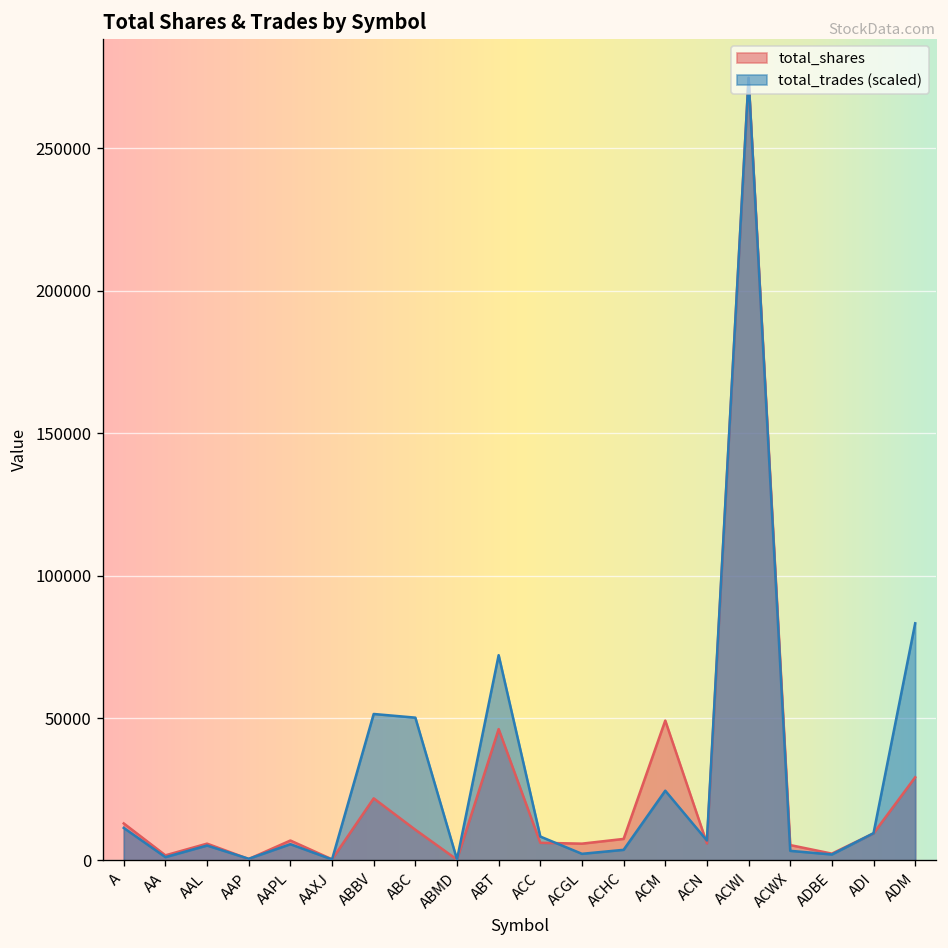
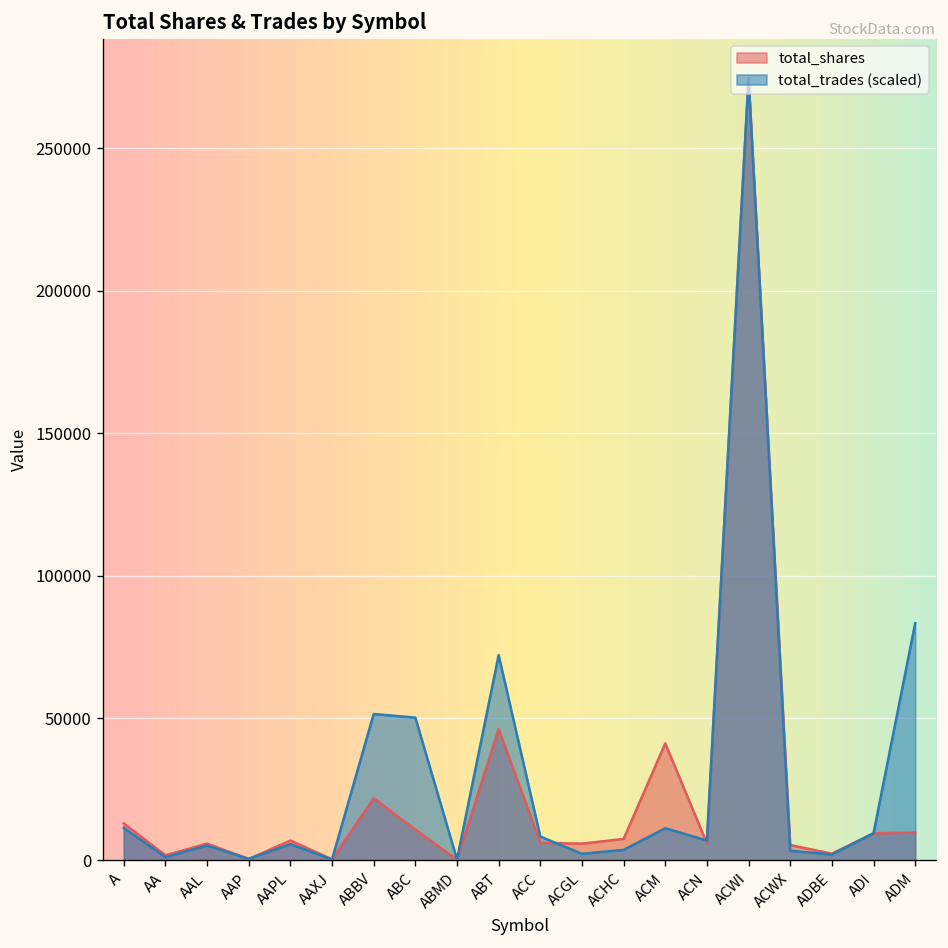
  {
    "total_shares": {
      "A": 13000,
      "AAPL": 7000,
      "ABBV": 22000,
      "ABC": 11000,
      "ABT": 46000,
      "ACC": 6000,
      "ACGL": 6000,
      "ACHC": 8000,
-     "ACM": 49000,
+     "ACM": 41000,
      "ACWX": 5000,
-     "ADM": 29000
+     "ADM": 10000
    },
    "total_trades (scaled)": {
      "A": 11000,
      "AAPL": 6000,
      "ABBV": 51000,
      "ABC": 50000,
      "ABT": 72000,
      "ACC": 8000,
      "ACGL": 2000,
      "ACHC": 4000,
-     "ACM": 24000,
+     "ACM": 11000,
      "ACWX": 3000,
      "ADM": 83000
    }
  }
